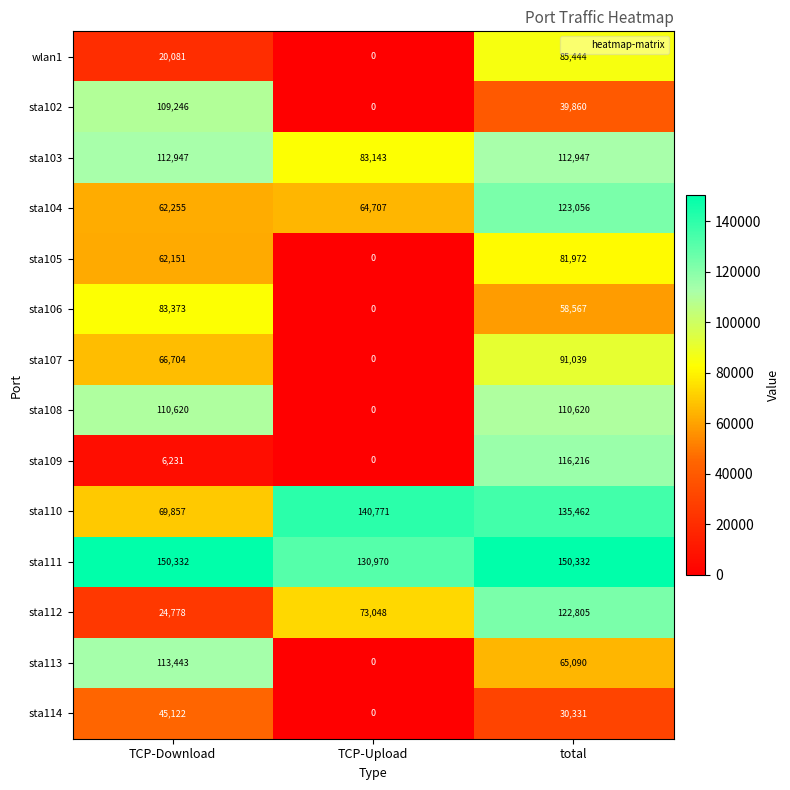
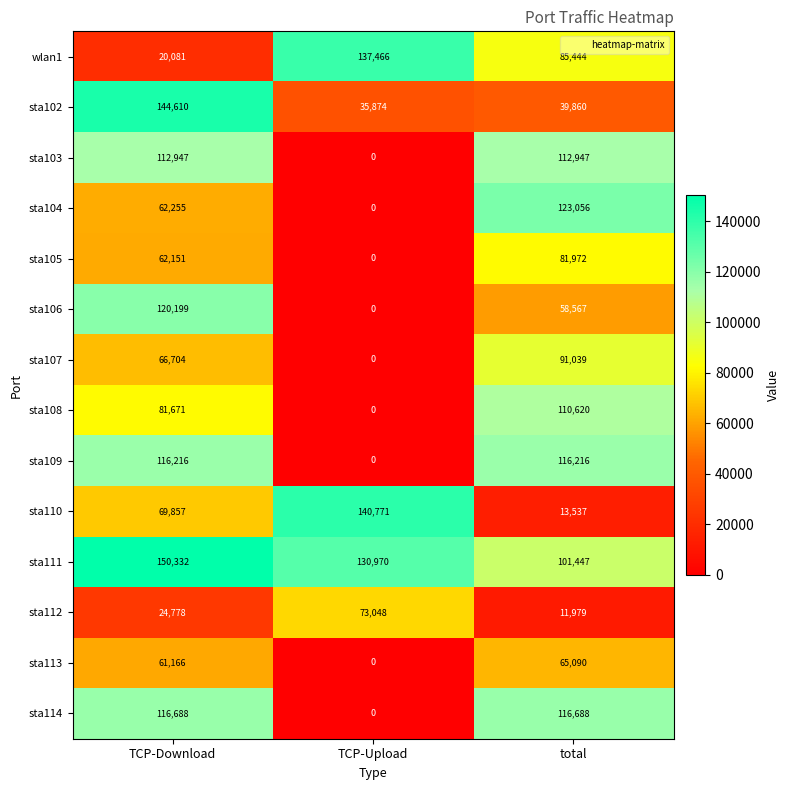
  {
    "wlan1": {
      "TCP-Download": "20,081",
-     "TCP-Upload": "0"
+     "TCP-Upload": "137,466"
    },
    "sta102": {
-     "TCP-Download": "109,246",
-     "TCP-Upload": "0",
+     "TCP-Download": "144,610",
+     "TCP-Upload": "35,874",
      "total": "39,860"
    },
    "sta103": {
      "TCP-Download": "112,947",
-     "TCP-Upload": "83,143",
+     "TCP-Upload": "0",
      "total": "112,947"
    },
    "sta104": {
      "TCP-Download": "62,255",
-     "TCP-Upload": "64,707",
+     "TCP-Upload": "0",
      "total": "123,056"
    },
    "sta105": {
      "TCP-Download": "62,151",
      "TCP-Upload": "0",
      "total": "81,972"
    },
    "sta106": {
-     "TCP-Download": "83,373",
+     "TCP-Download": "120,199",
      "TCP-Upload": "0",
      "total": "58,567"
    },
    "sta107": {
      "TCP-Download": "66,704",
      "TCP-Upload": "0",
      "total": "91,039"
    },
    "sta108": {
-     "TCP-Download": "110,620",
+     "TCP-Download": "81,671",
      "TCP-Upload": "0",
      "total": "110,620"
    },
    "sta109": {
-     "TCP-Download": "6,231",
+     "TCP-Download": "116,216",
      "TCP-Upload": "0",
      "total": "116,216"
    },
    "sta110": {
      "TCP-Download": "69,857",
      "TCP-Upload": "140,771",
-     "total": "135,462"
+     "total": "13,537"
    },
    "sta111": {
      "TCP-Download": "150,332",
      "TCP-Upload": "130,970",
-     "total": "150,332"
+     "total": "101,447"
    },
    "sta112": {
      "TCP-Download": "24,778",
      "TCP-Upload": "73,048",
-     "total": "122,805"
+     "total": "11,979"
    },
    "sta113": {
-     "TCP-Download": "113,443",
+     "TCP-Download": "61,166",
      "TCP-Upload": "0",
      "total": "65,090"
    },
    "sta114": {
-     "TCP-Download": "45,122",
+     "TCP-Download": "116,688",
      "TCP-Upload": "0",
-     "total": "30,331"
+     "total": "116,688"
    }
  }
